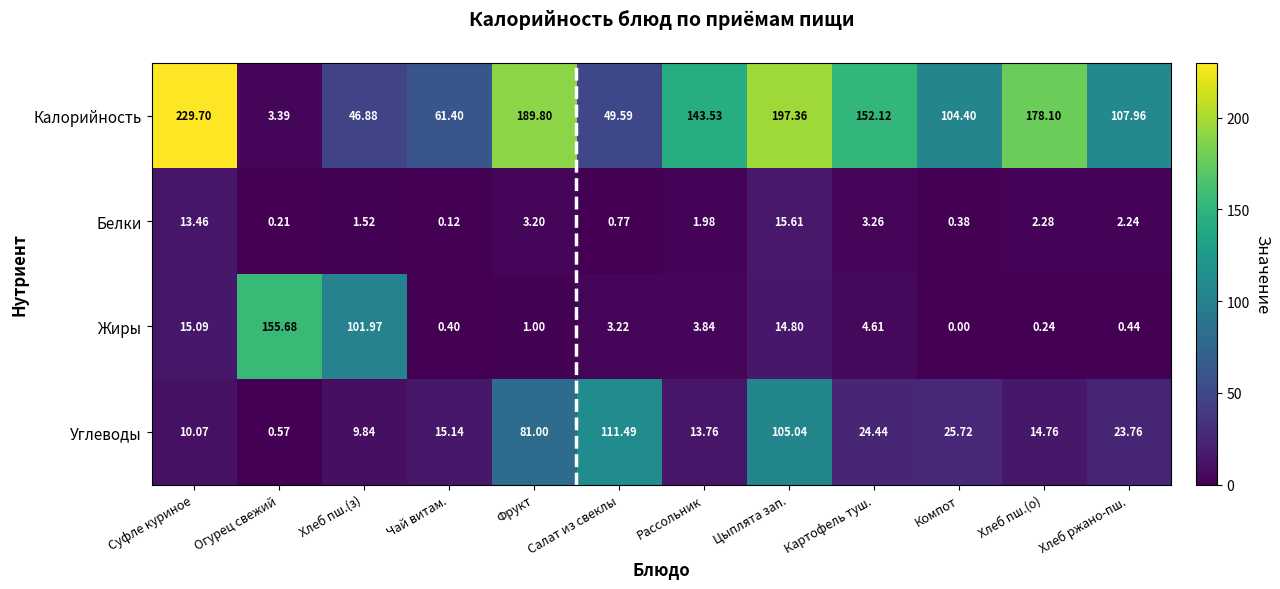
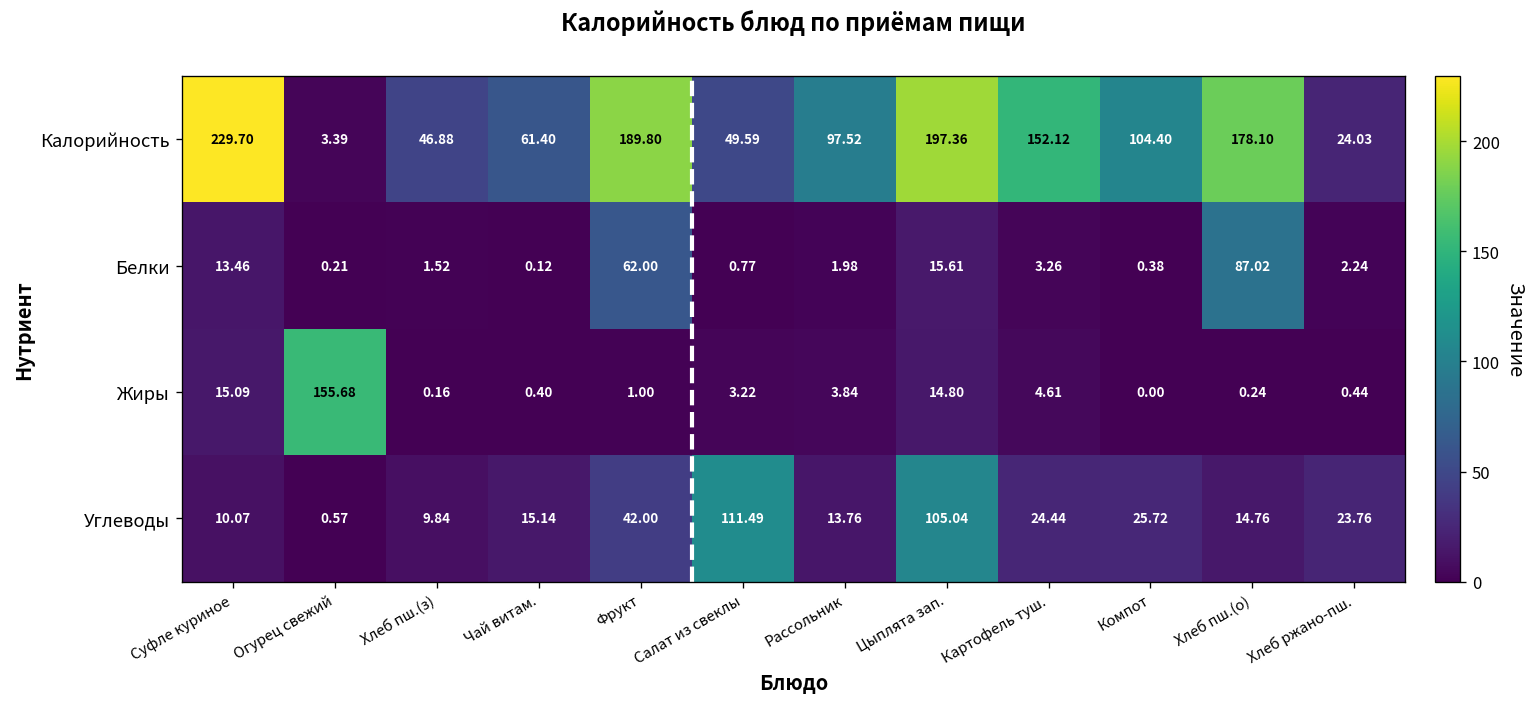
  {
    "Калорийность": {
      "Суфле куриное": 229.70,
      "Огурец свежий": 3.39,
      "Хлеб пш.(з)": 46.88,
      "Чай витам.": 61.40,
      "Фрукт": 189.80,
      "Салат из свеклы": 49.59,
-     "Рассольник": 143.53,
+     "Рассольник": 97.52,
      "Цыплята зап.": 197.36,
      "Картофель туш.": 152.12,
      "Компот": 104.40,
      "Хлеб пш.(о)": 178.10,
-     "Хлеб ржано-пш.": 107.96
+     "Хлеб ржано-пш.": 24.03
    },
    "Белки": {
      "Суфле куриное": 13.46,
      "Огурец свежий": 0.21,
      "Хлеб пш.(з)": 1.52,
      "Чай витам.": 0.12,
-     "Фрукт": 3.20,
+     "Фрукт": 62.00,
      "Салат из свеклы": 0.77,
      "Рассольник": 1.98,
      "Цыплята зап.": 15.61,
      "Картофель туш.": 3.26,
      "Компот": 0.38,
-     "Хлеб пш.(о)": 2.28,
+     "Хлеб пш.(о)": 87.02,
      "Хлеб ржано-пш.": 2.24
    },
    "Жиры": {
      "Суфле куриное": 15.09,
      "Огурец свежий": 155.68,
-     "Хлеб пш.(з)": 101.97,
+     "Хлеб пш.(з)": 0.16,
      "Чай витам.": 0.40,
      "Фрукт": 1.00,
      "Салат из свеклы": 3.22,
      "Рассольник": 3.84,
      "Цыплята зап.": 14.80,
      "Картофель туш.": 4.61,
      "Компот": 0.00,
      "Хлеб пш.(о)": 0.24,
      "Хлеб ржано-пш.": 0.44
    },
    "Углеводы": {
      "Суфле куриное": 10.07,
      "Огурец свежий": 0.57,
      "Хлеб пш.(з)": 9.84,
      "Чай витам.": 15.14,
-     "Фрукт": 81.00,
+     "Фрукт": 42.00,
      "Салат из свеклы": 111.49,
      "Рассольник": 13.76,
      "Цыплята зап.": 105.04,
      "Картофель туш.": 24.44,
      "Компот": 25.72,
      "Хлеб пш.(о)": 14.76,
      "Хлеб ржано-пш.": 23.76
    }
  }
